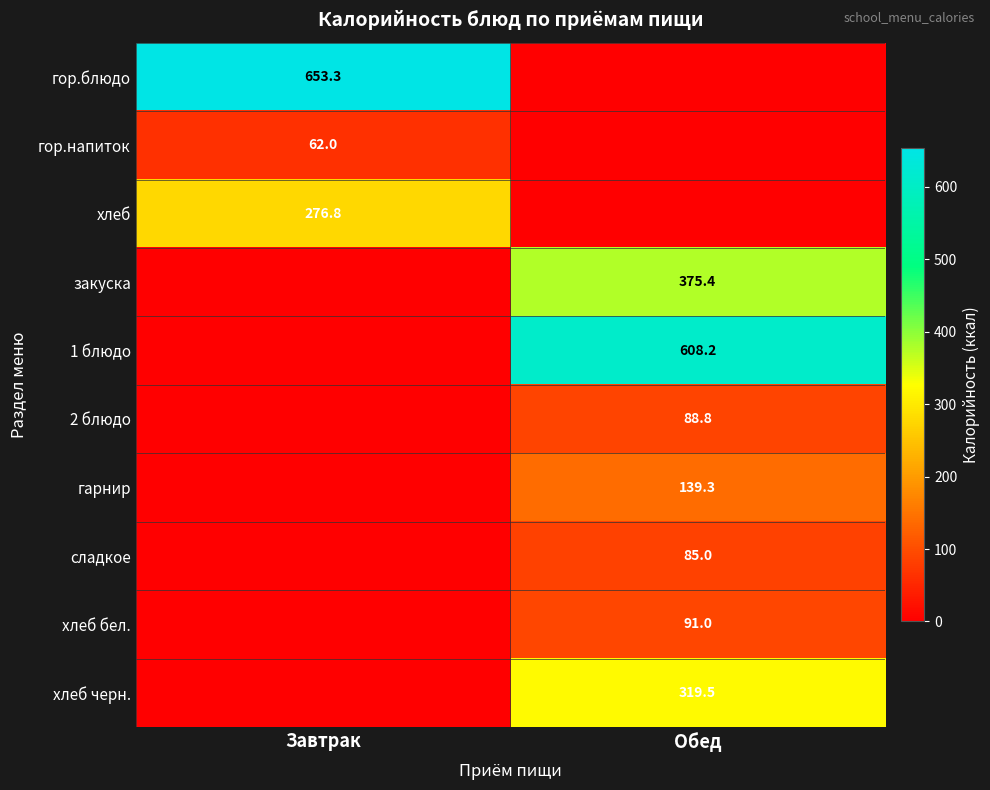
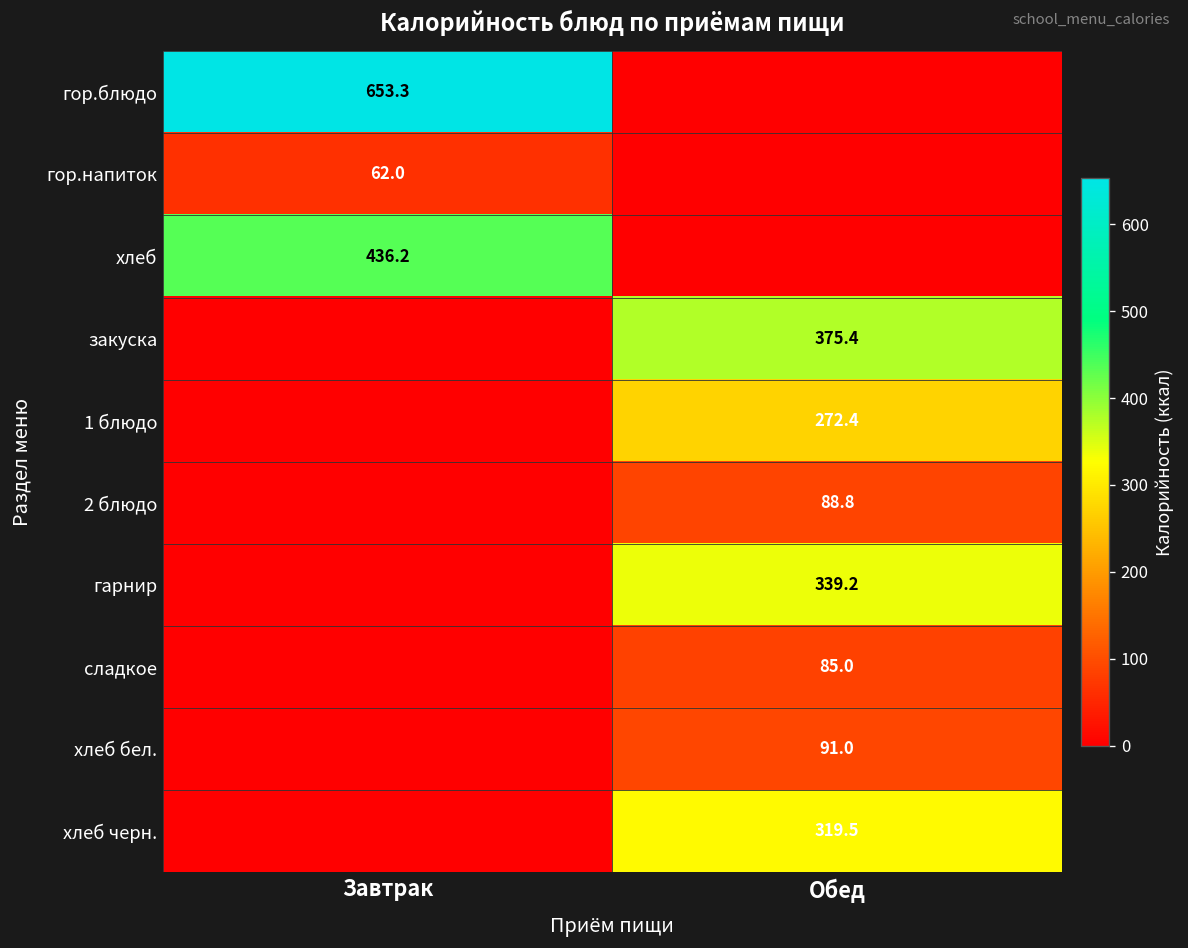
  {
    "гор.блюдо": {
      "Завтрак": 653.3
    },
    "гор.напиток": {
      "Завтрак": 62.0
    },
    "хлеб": {
-     "Завтрак": 276.8
+     "Завтрак": 436.2
    },
    "закуска": {
      "Обед": 375.4
    },
    "1 блюдо": {
-     "Обед": 608.2
+     "Обед": 272.4
    },
    "2 блюдо": {
      "Обед": 88.8
    },
    "гарнир": {
-     "Обед": 139.3
+     "Обед": 339.2
    },
    "сладкое": {
      "Обед": 85.0
    },
    "хлеб бел.": {
      "Обед": 91.0
    },
    "хлеб черн.": {
      "Обед": 319.5
    }
  }
